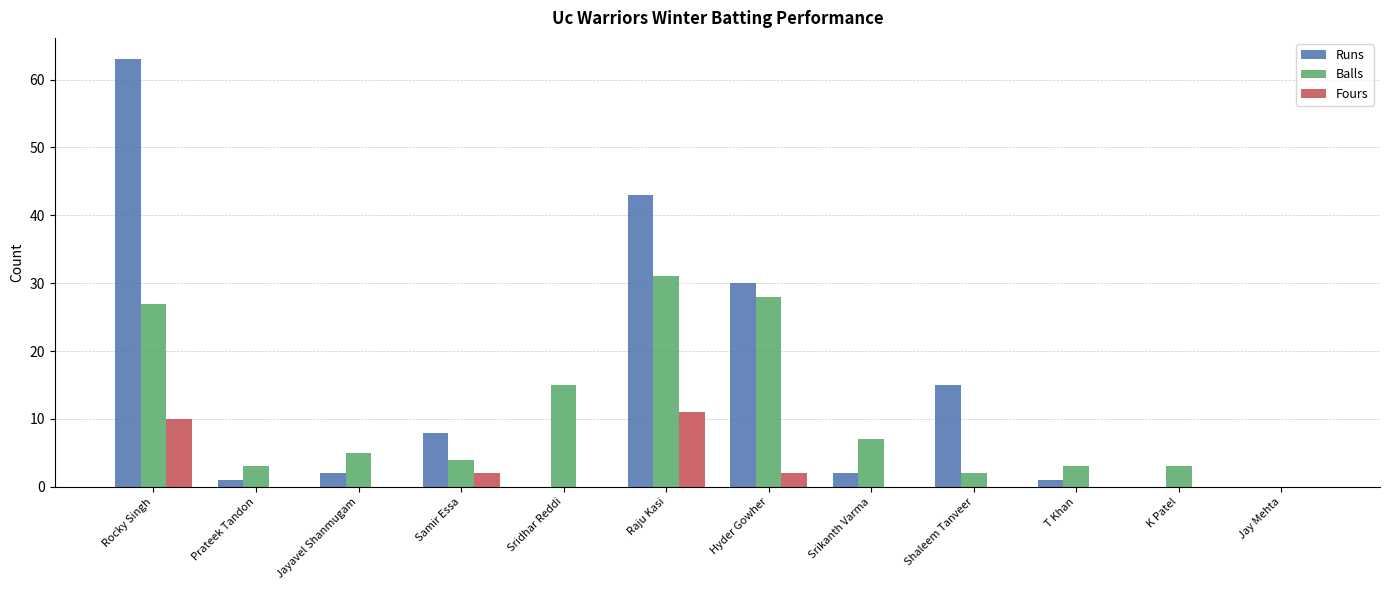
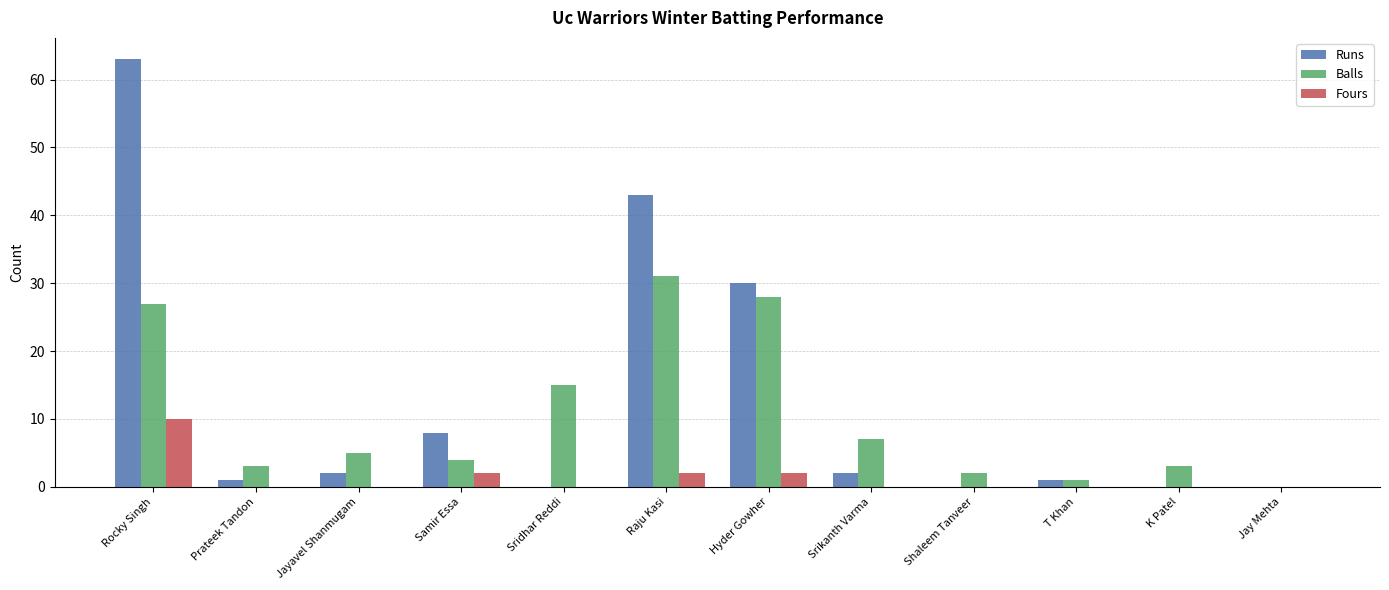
  {
    "Runs": {
      "Rocky Singh": 63,
      "Prateek Tandon": 1,
      "Jayavel Shanmugam": 2,
      "Samir Essa": 8,
      "Sridhar Reddi": 0,
      "Raju Kasi": 43,
      "Hyder Gowher": 30,
      "Srikanth Varma": 2,
-     "Shaleem Tanveer": 15,
+     "Shaleem Tanveer": 0,
      "T Khan": 1,
      "K Patel": 0,
      "Jay Mehta": 0
    },
    "Balls": {
      "Rocky Singh": 27,
      "Prateek Tandon": 3,
      "Jayavel Shanmugam": 5,
      "Samir Essa": 4,
      "Sridhar Reddi": 15,
      "Raju Kasi": 31,
      "Hyder Gowher": 28,
      "Srikanth Varma": 7,
      "Shaleem Tanveer": 2,
-     "T Khan": 3,
+     "T Khan": 1,
      "K Patel": 3,
      "Jay Mehta": 0
    },
    "Fours": {
      "Rocky Singh": 10,
      "Prateek Tandon": 0,
      "Jayavel Shanmugam": 0,
      "Samir Essa": 2,
      "Sridhar Reddi": 0,
-     "Raju Kasi": 11,
+     "Raju Kasi": 2,
      "Hyder Gowher": 2,
      "Srikanth Varma": 0,
      "Shaleem Tanveer": 0,
      "T Khan": 0,
      "K Patel": 0,
      "Jay Mehta": 0
    }
  }
